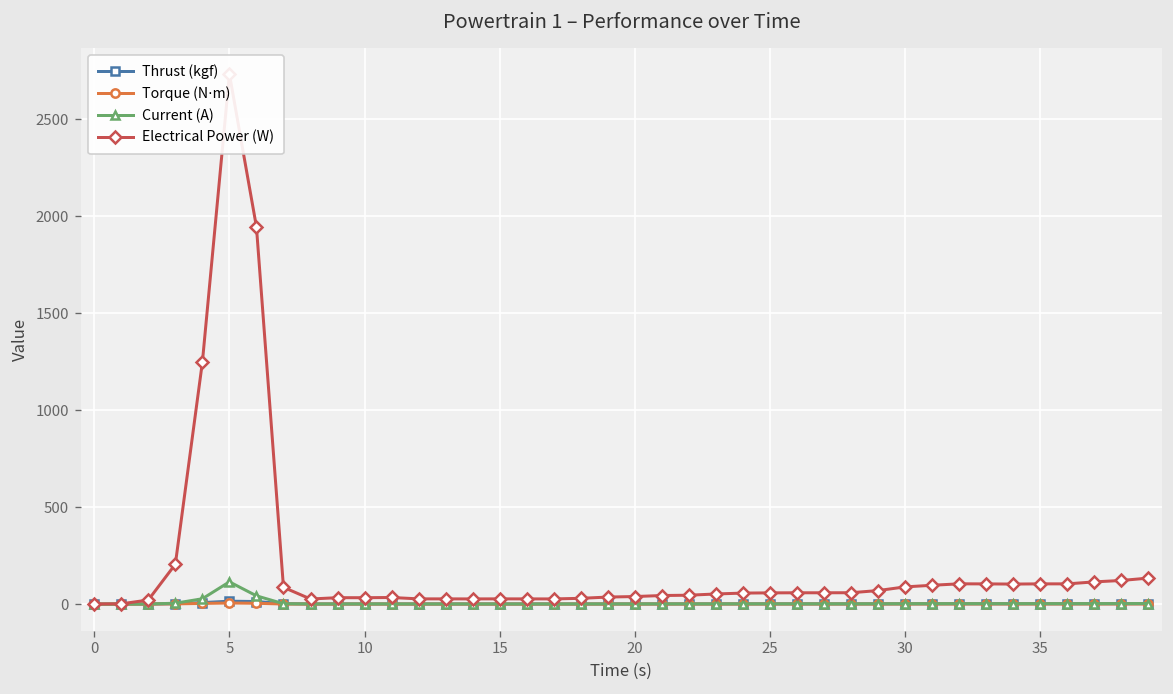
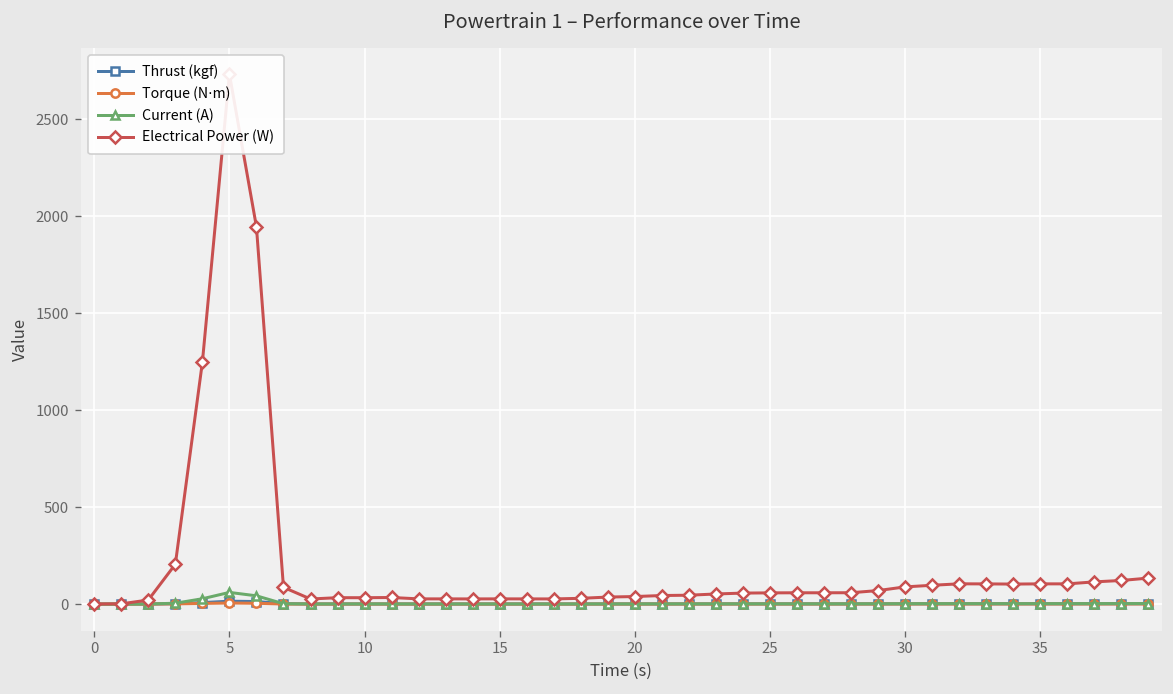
  {
    "Current (A)": {
-     "5": 110
+     "5": 60
    }
  }
